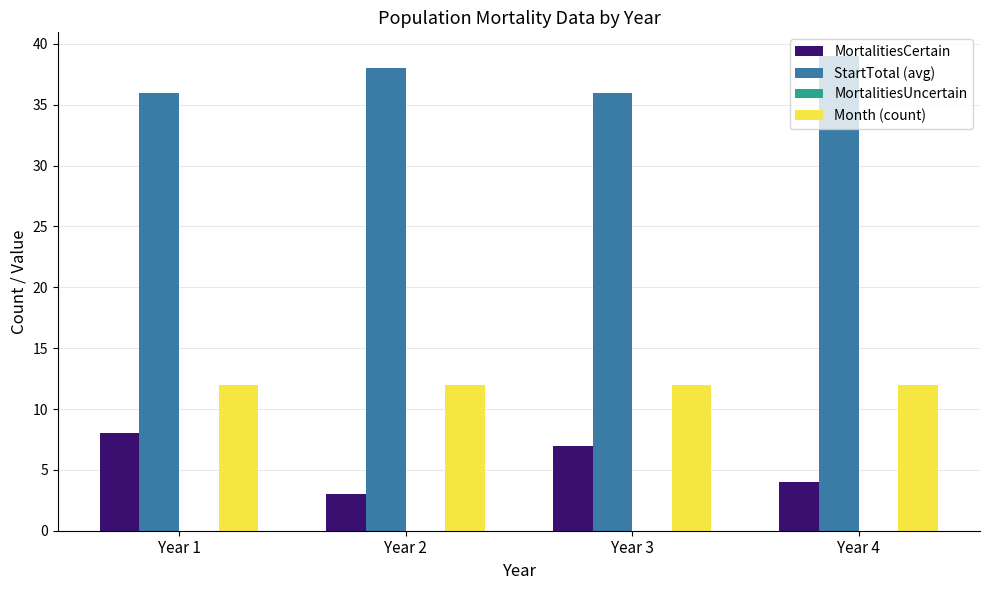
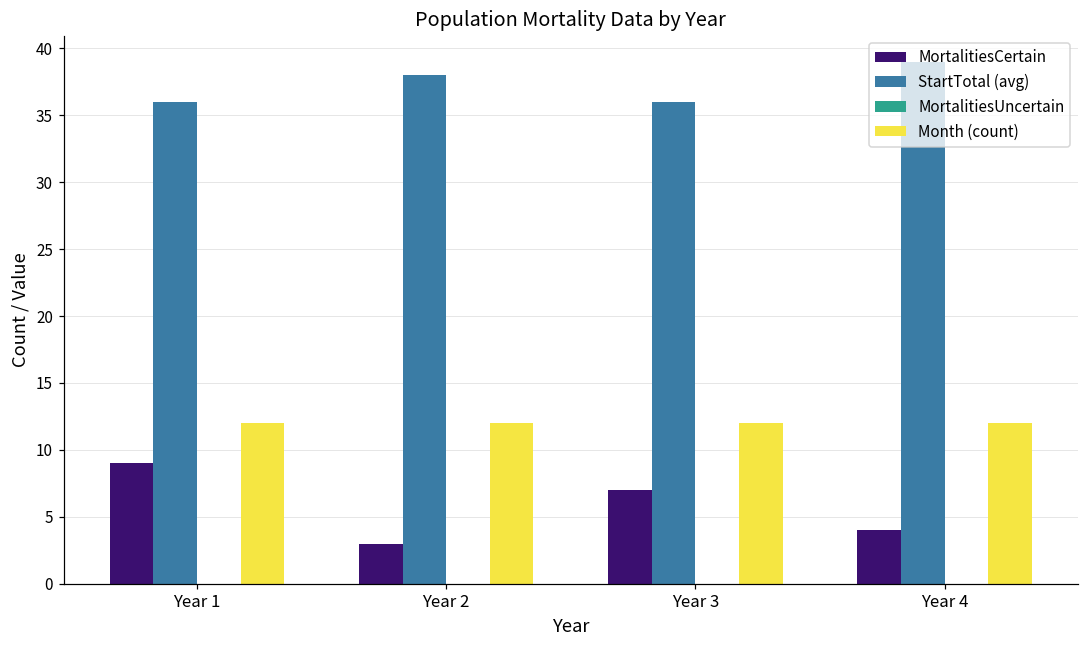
  {
    "MortalitiesCertain": {
-     "Year 1": 8,
+     "Year 1": 9,
      "Year 2": 3,
      "Year 3": 7,
      "Year 4": 4
    },
    "Month (count)": {
      "Year 1": 12,
      "Year 2": 12,
      "Year 3": 12,
      "Year 4": 12
    }
  }
